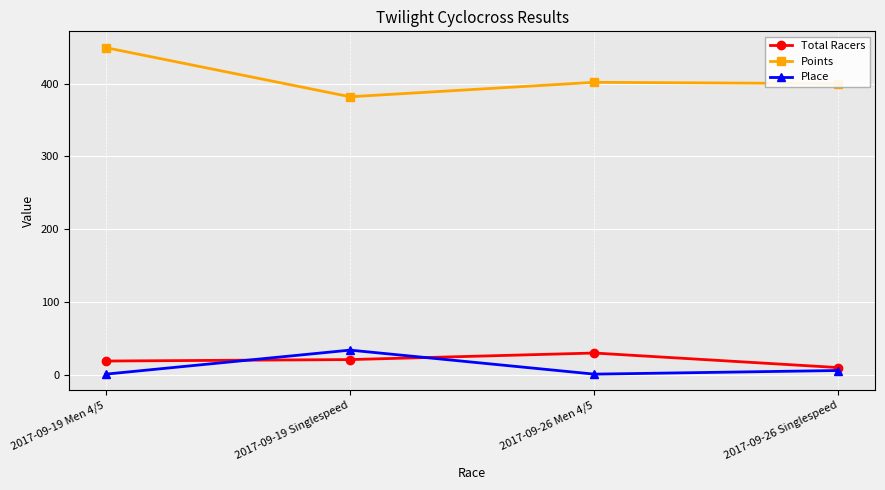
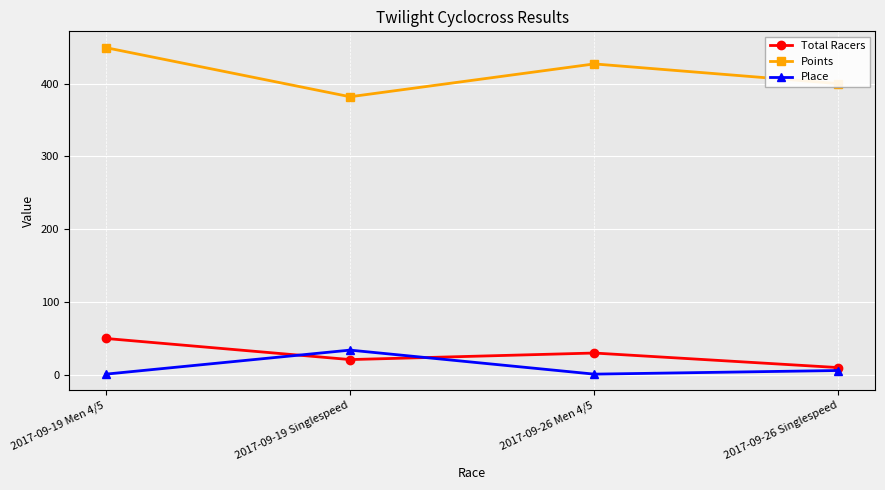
  {
    "Total Racers": {
-     "2017-09-19 Men 4/5": 20,
+     "2017-09-19 Men 4/5": 50,
      "2017-09-19 Singlespeed": 20,
      "2017-09-26 Men 4/5": 30,
      "2017-09-26 Singlespeed": 10
    },
    "Points": {
      "2017-09-19 Men 4/5": 450,
      "2017-09-19 Singlespeed": 380,
-     "2017-09-26 Men 4/5": 400
+     "2017-09-26 Men 4/5": 430
    },
    "Place": {
      "2017-09-19 Men 4/5": 0,
      "2017-09-19 Singlespeed": 30,
      "2017-09-26 Men 4/5": 0,
      "2017-09-26 Singlespeed": 10
    }
  }
